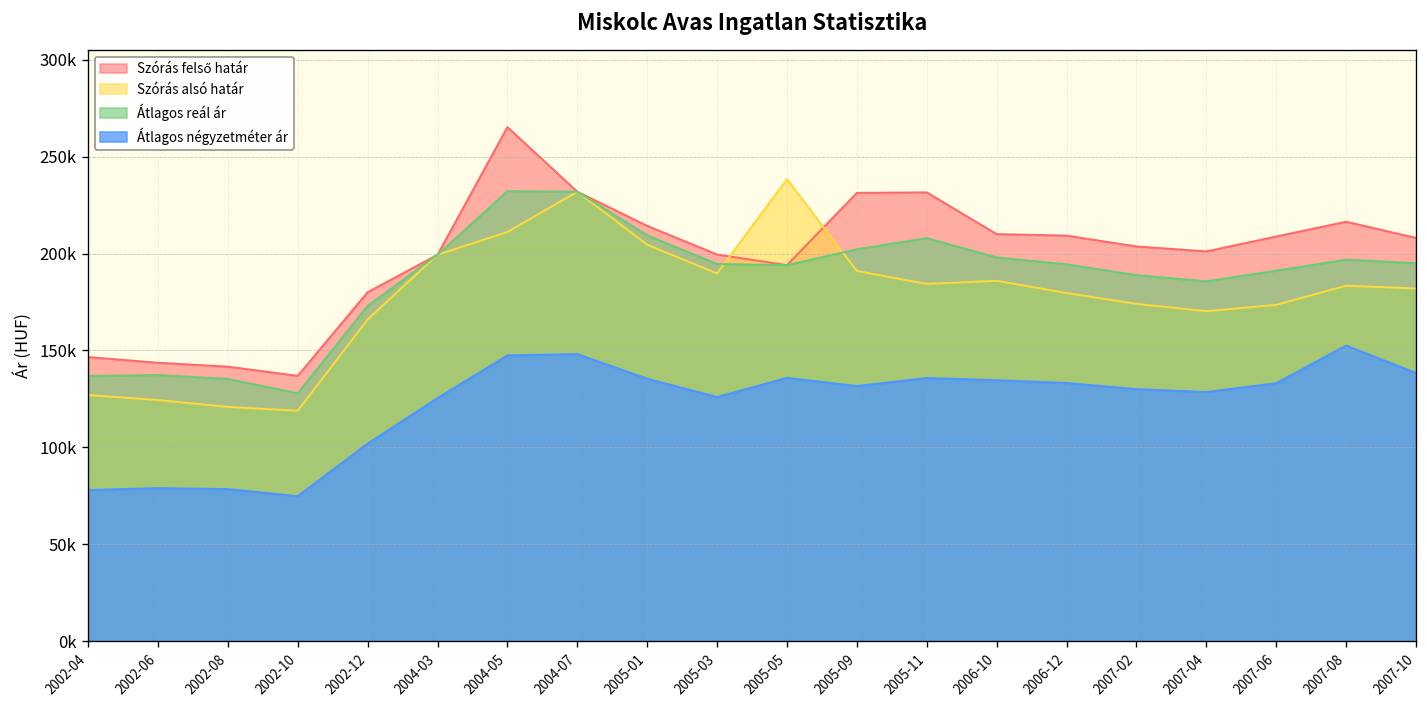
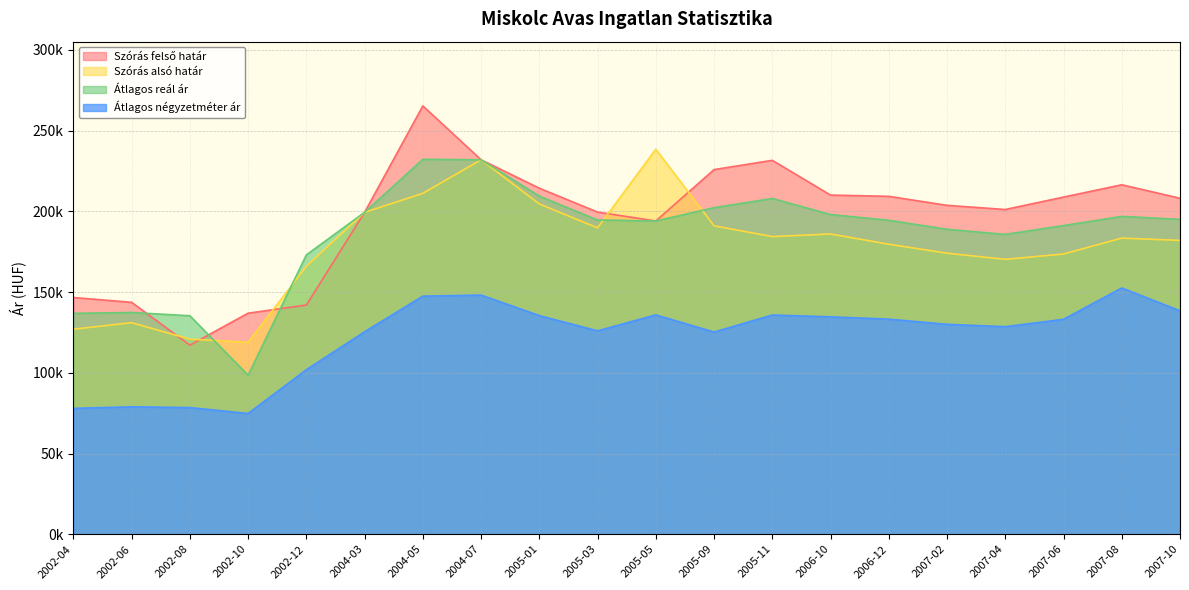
  {
    "Szórás felső határ": {
      "2002-04": 147000,
      "2002-06": 144000,
-     "2002-08": 142000,
+     "2002-08": 117000,
      "2002-10": 137000,
-     "2002-12": 180000,
+     "2002-12": 142000,
      "2004-05": 265000,
      "2005-01": 214000,
      "2005-03": 200000,
-     "2005-09": 231000,
+     "2005-09": 226000,
      "2005-11": 232000,
      "2006-10": 210000,
      "2006-12": 209000,
      "2007-02": 204000,
      "2007-04": 201000,
      "2007-06": 209000,
      "2007-08": 216000,
      "2007-10": 208000
    },
    "Szórás alsó határ": {
      "2002-04": 127000,
-     "2002-06": 124000,
+     "2002-06": 131000,
      "2002-08": 121000,
      "2002-10": 119000,
      "2002-12": 166000,
      "2004-05": 211000,
      "2005-01": 205000,
      "2005-03": 190000,
      "2005-05": 238000,
      "2005-09": 191000,
      "2005-11": 184000,
      "2006-10": 186000,
      "2006-12": 180000,
      "2007-02": 174000,
      "2007-04": 170000,
      "2007-06": 174000,
      "2007-08": 183000,
      "2007-10": 182000
    },
    "Átlagos reál ár": {
      "2002-04": 137000,
      "2002-06": 137000,
      "2002-08": 135000,
-     "2002-10": 128000,
+     "2002-10": 99000,
      "2002-12": 173000,
      "2004-05": 232000,
      "2005-01": 209000,
      "2005-03": 195000,
      "2005-09": 202000,
      "2005-11": 208000,
      "2006-10": 198000,
      "2006-12": 194000,
      "2007-02": 189000,
      "2007-04": 186000,
      "2007-06": 191000,
      "2007-08": 197000,
      "2007-10": 195000
    },
    "Átlagos négyzetméter ár": {
      "2002-04": 78000,
      "2002-06": 79000,
      "2002-08": 78000,
      "2002-10": 75000,
      "2002-12": 102000,
      "2004-03": 125000,
      "2004-05": 147000,
      "2004-07": 148000,
      "2005-01": 135000,
      "2005-03": 126000,
      "2005-05": 136000,
-     "2005-09": 132000,
+     "2005-09": 125000,
      "2005-11": 136000,
      "2006-10": 135000,
      "2006-12": 133000,
      "2007-02": 130000,
      "2007-04": 129000,
      "2007-06": 133000,
      "2007-08": 153000,
      "2007-10": 138000
    }
  }
